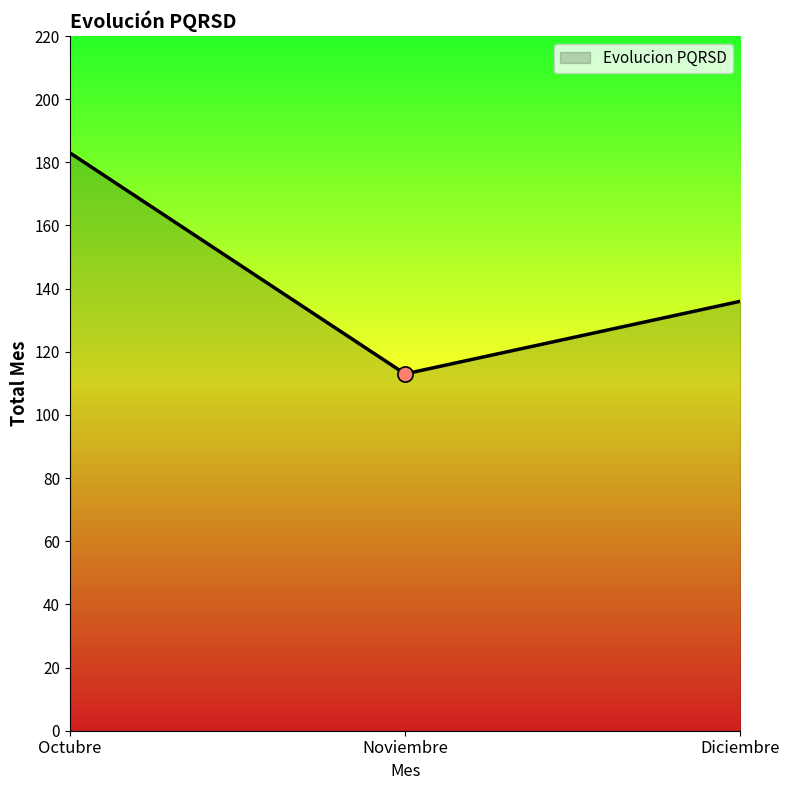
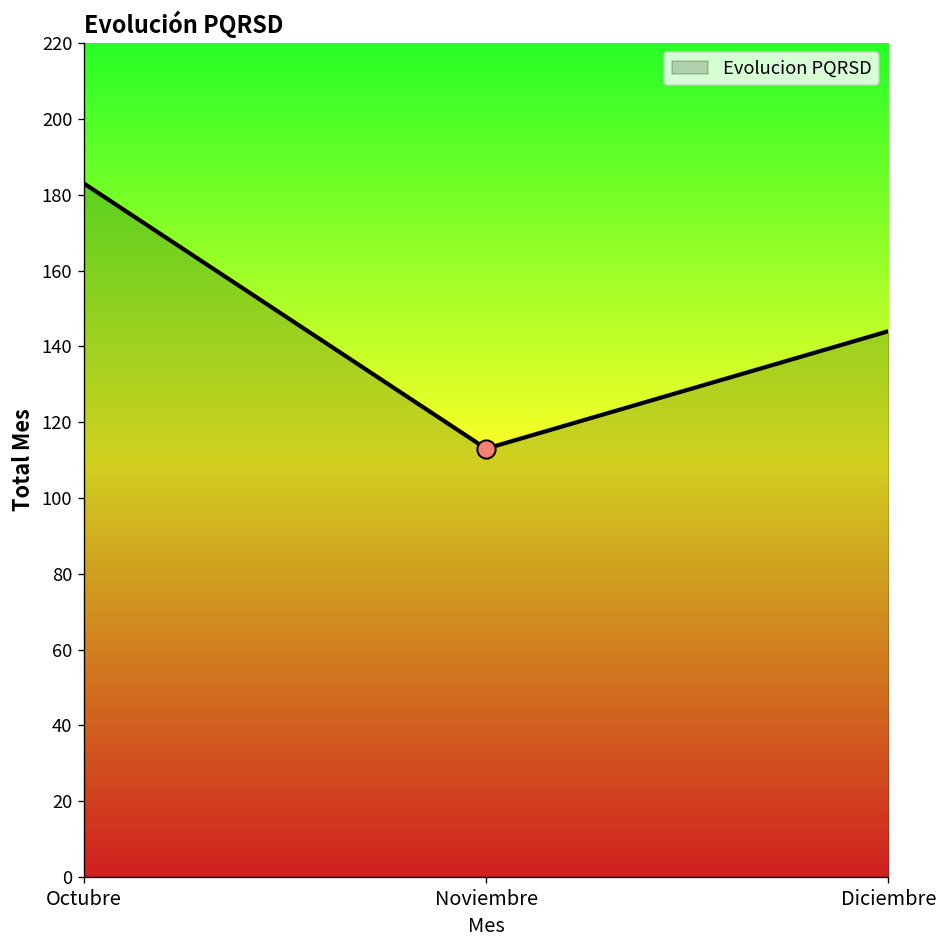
  {
    "Evolucion PQRSD": {
      "Octubre": 183,
-     "Diciembre": 136
+     "Diciembre": 144
    }
  }
